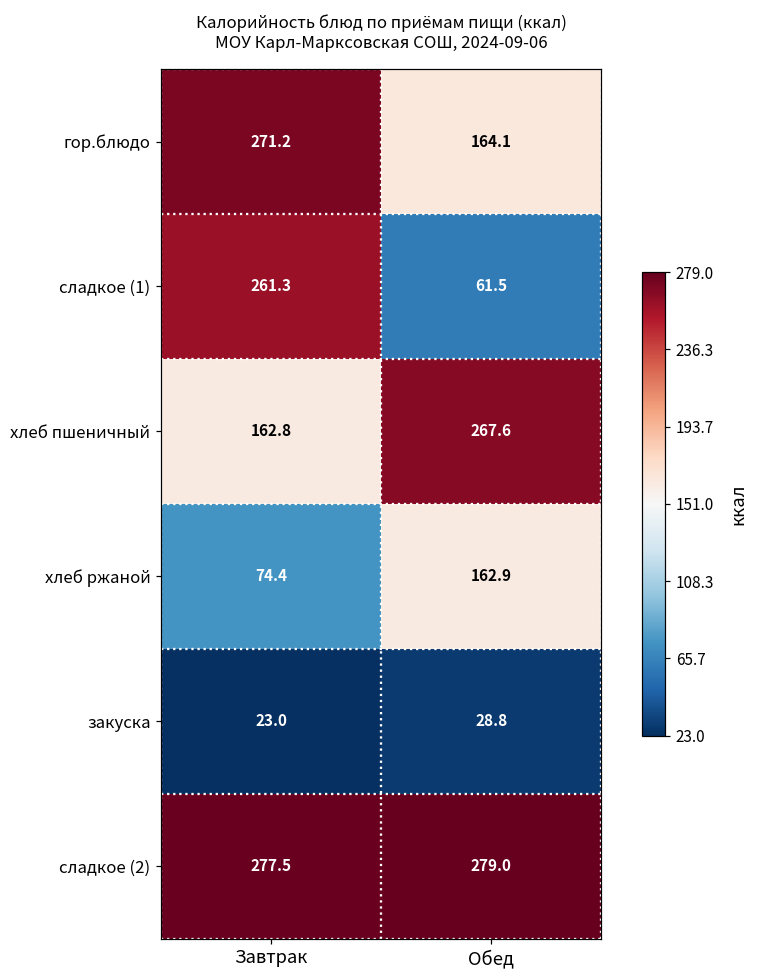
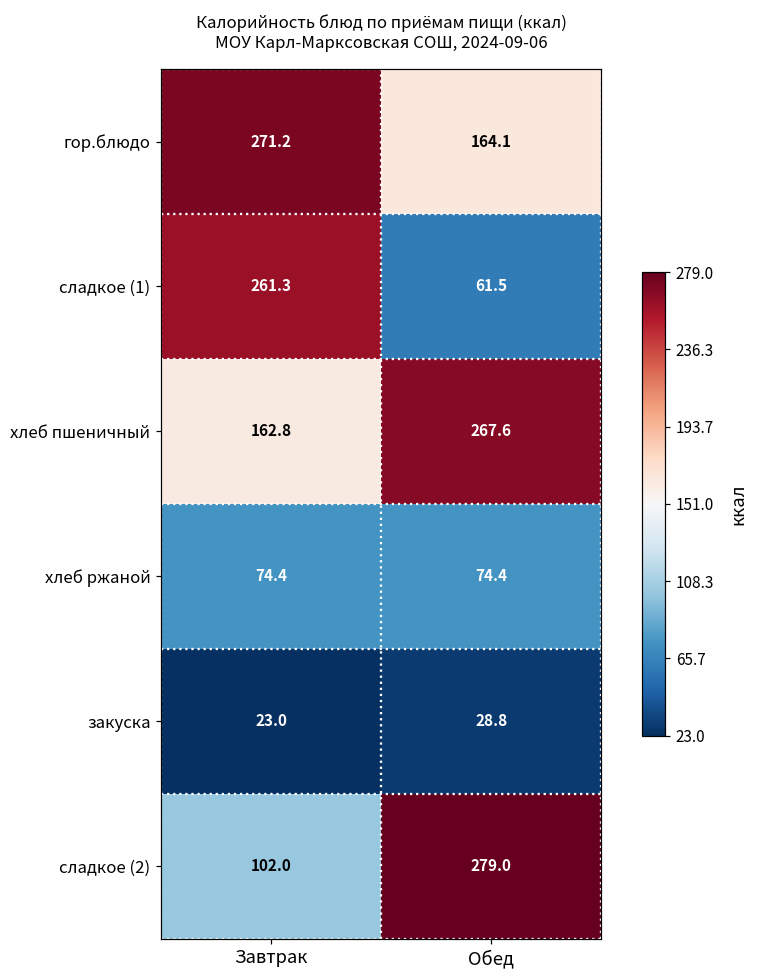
  {
    "гор.блюдо": {
      "Завтрак": 271.2,
      "Обед": 164.1
    },
    "сладкое (1)": {
      "Завтрак": 261.3,
      "Обед": 61.5
    },
    "хлеб пшеничный": {
      "Завтрак": 162.8,
      "Обед": 267.6
    },
    "хлеб ржаной": {
      "Завтрак": 74.4,
-     "Обед": 162.9
+     "Обед": 74.4
    },
    "закуска": {
      "Завтрак": 23.0,
      "Обед": 28.8
    },
    "сладкое (2)": {
-     "Завтрак": 277.5,
+     "Завтрак": 102.0,
      "Обед": 279.0
    }
  }
